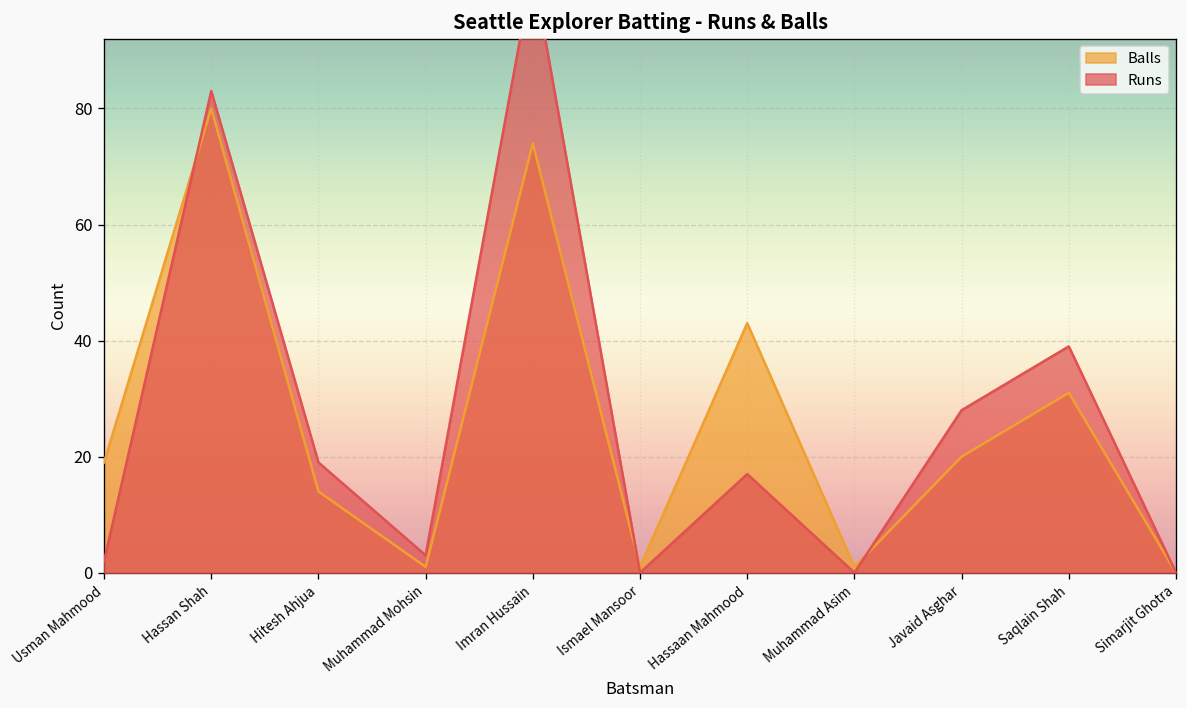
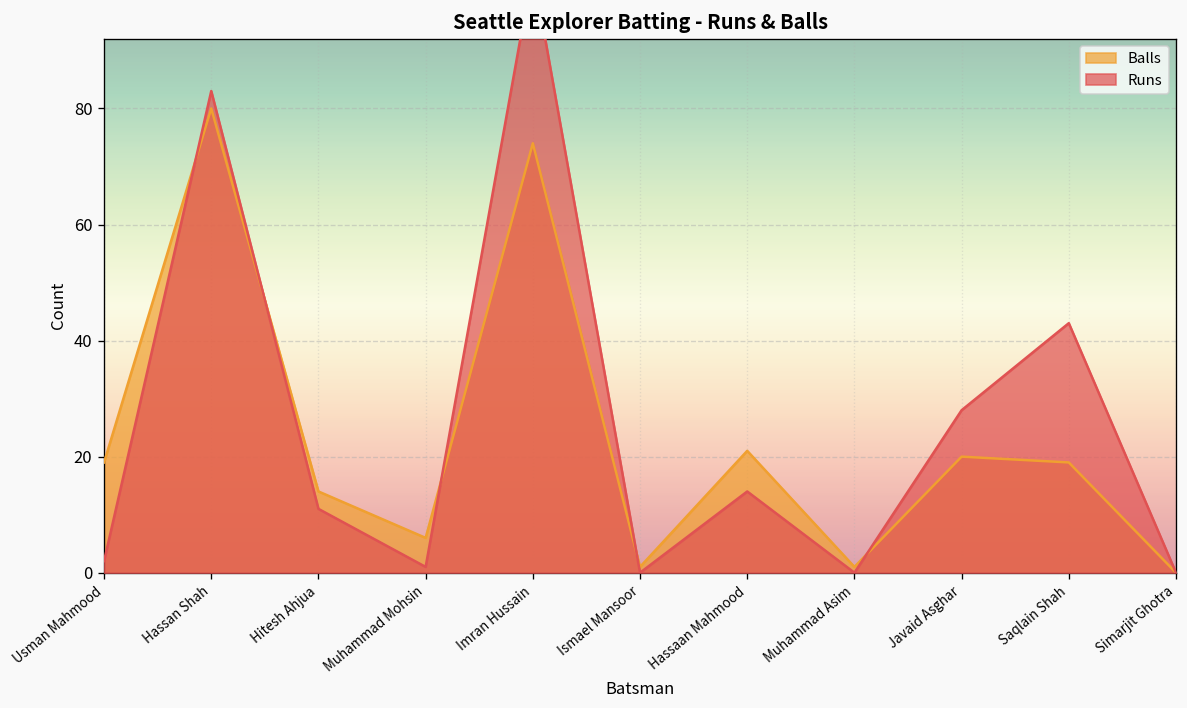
  {
    "Balls": {
      "Usman Mahmood": 19,
      "Hassan Shah": 80,
      "Hitesh Ahjua": 14,
-     "Muhammad Mohsin": 1,
+     "Muhammad Mohsin": 6,
      "Imran Hussain": 74,
      "Ismael Mansoor": 1,
-     "Hassaan Mahmood": 43,
+     "Hassaan Mahmood": 21,
      "Muhammad Asim": 1,
      "Javaid Asghar": 20,
-     "Saqlain Shah": 31
+     "Saqlain Shah": 19
    },
    "Runs": {
      "Usman Mahmood": 2,
      "Hassan Shah": 83,
-     "Hitesh Ahjua": 19,
-     "Muhammad Mohsin": 3,
+     "Hitesh Ahjua": 11,
+     "Muhammad Mohsin": 1,
      "Ismael Mansoor": 0,
-     "Hassaan Mahmood": 17,
+     "Hassaan Mahmood": 14,
      "Muhammad Asim": 0,
      "Javaid Asghar": 28,
-     "Saqlain Shah": 39
+     "Saqlain Shah": 43
    }
  }
